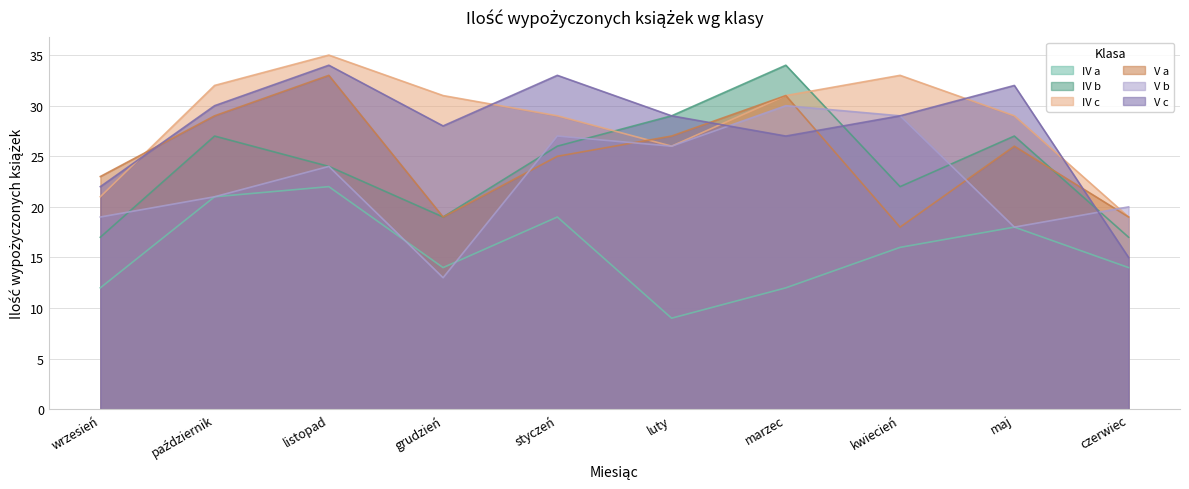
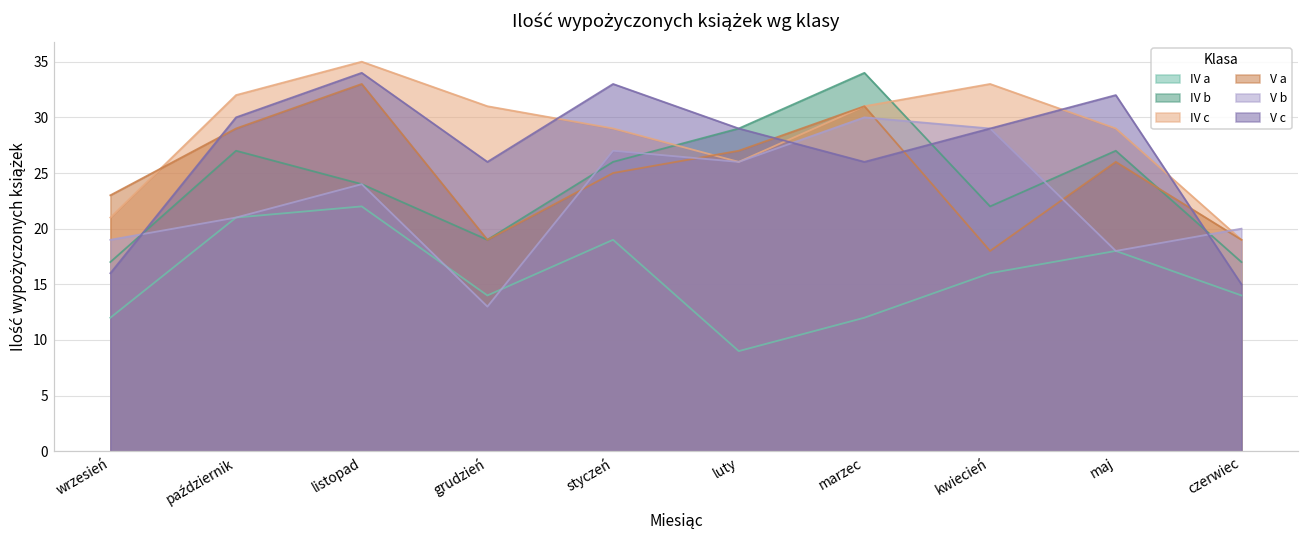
  {
    "IV c": {
      "wrzesień": 21,
      "październik": 32,
      "listopad": 35,
      "grudzień": 31,
      "styczeń": 29,
      "kwiecień": 33,
      "maj": 29
    },
    "V a": {
      "wrzesień": 23,
      "październik": 29,
      "listopad": 33,
      "styczeń": 25,
      "luty": 27,
      "kwiecień": 18,
      "maj": 26
    },
    "V b": {
      "wrzesień": 19,
      "grudzień": 13,
      "styczeń": 27,
      "marzec": 30,
      "czerwiec": 20
    },
    "V c": {
-     "wrzesień": 22,
+     "wrzesień": 16,
      "październik": 30,
      "listopad": 34,
-     "grudzień": 28,
+     "grudzień": 26,
      "styczeń": 33,
-     "marzec": 27,
+     "marzec": 26,
      "maj": 32,
      "czerwiec": 15
    }
  }
